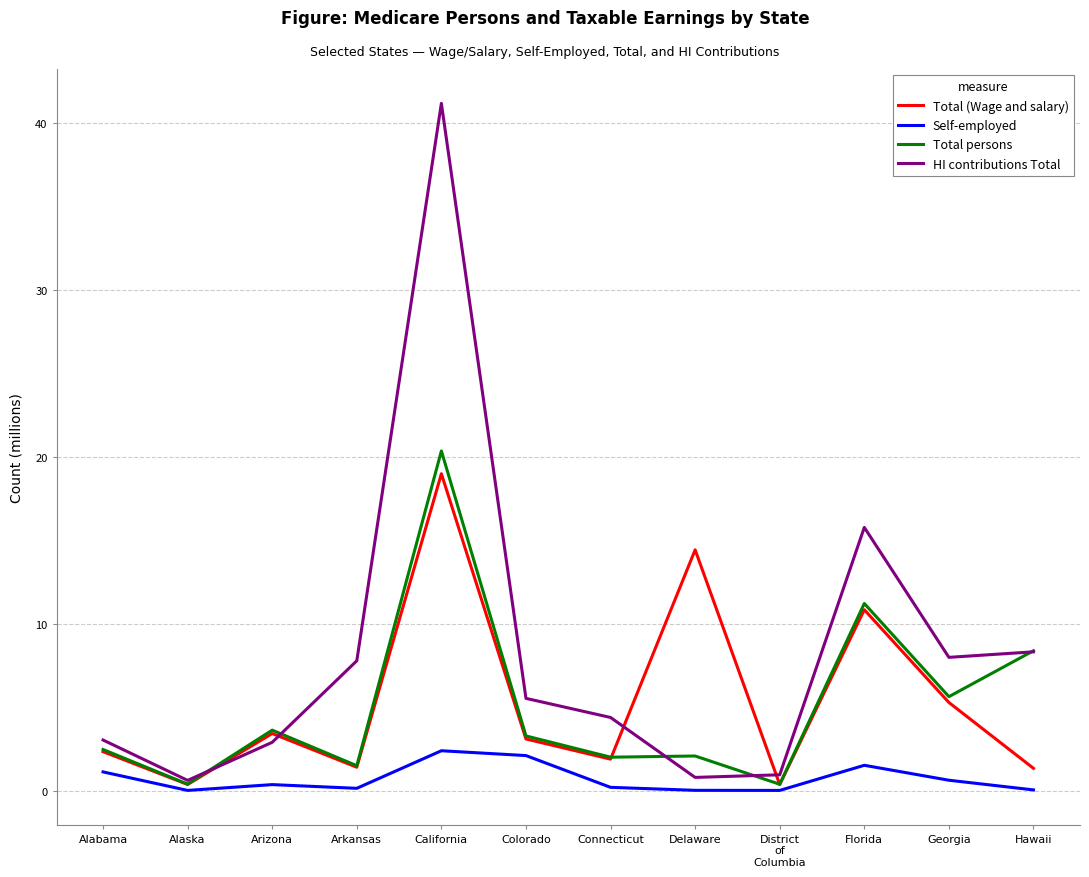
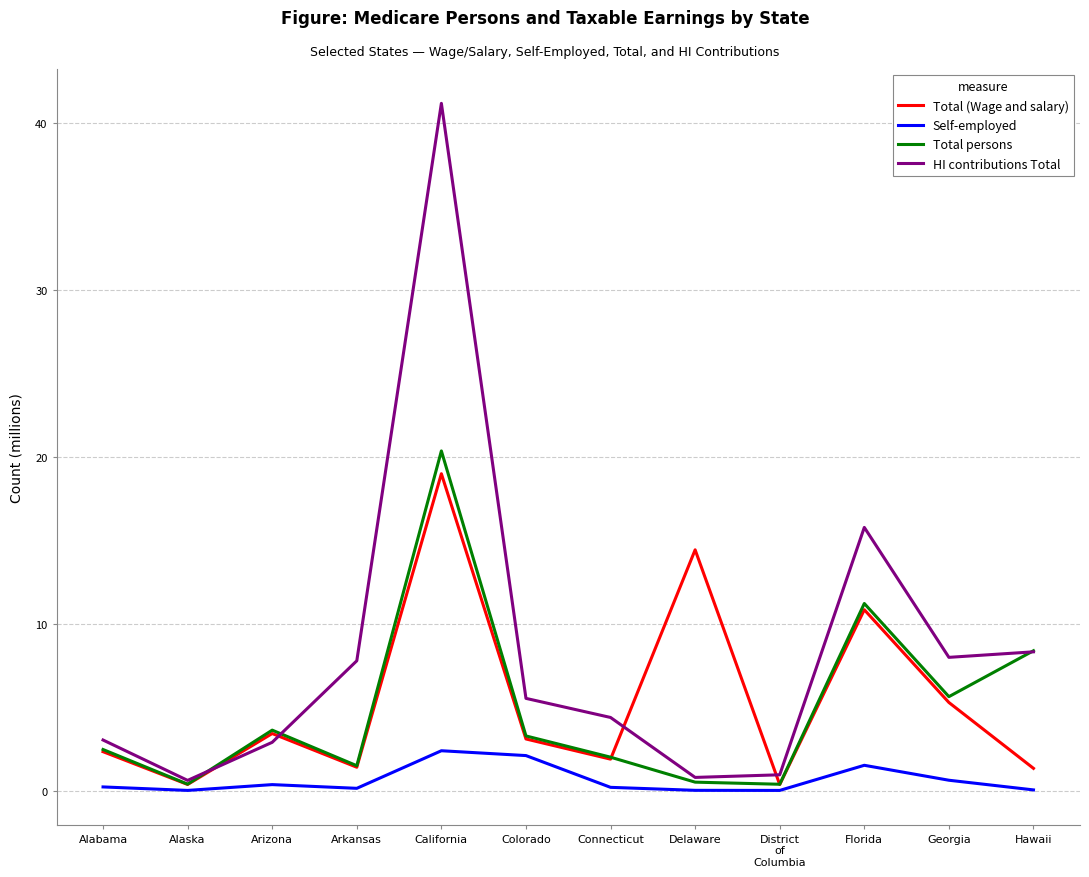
  {
    "Total (Wage and salary)": {
      "Arizona": 3.5,
      "California": 19.0,
      "Colorado": 3.1,
      "Delaware": 14.5,
      "Florida": 10.9,
      "Georgia": 5.3,
      "Hawaii": 1.4
    },
    "Self-employed": {
-     "Alabama": 1.2,
+     "Alabama": 0.3,
      "Alaska": 0.0,
      "Arizona": 0.4,
      "Arkansas": 0.2,
      "California": 2.4,
      "Colorado": 2.1,
      "Connecticut": 0.2,
      "Delaware": 0.0,
      "District of Columbia": 0.0,
      "Florida": 1.5,
      "Georgia": 0.7,
      "Hawaii": 0.1
    },
    "Total persons": {
      "Arizona": 3.7,
      "California": 20.4,
      "Colorado": 3.3,
-     "Delaware": 2.1,
+     "Delaware": 0.5,
      "Florida": 11.2,
      "Georgia": 5.7
    },
    "HI contributions Total": {
      "Alabama": 3.1,
      "Alaska": 0.6,
      "Arizona": 2.9,
      "Arkansas": 7.8,
      "California": 41.2,
      "Colorado": 5.6,
      "Connecticut": 4.4,
      "Delaware": 0.8,
      "District of Columbia": 1.0,
      "Florida": 15.8,
      "Georgia": 8.0
    }
  }
